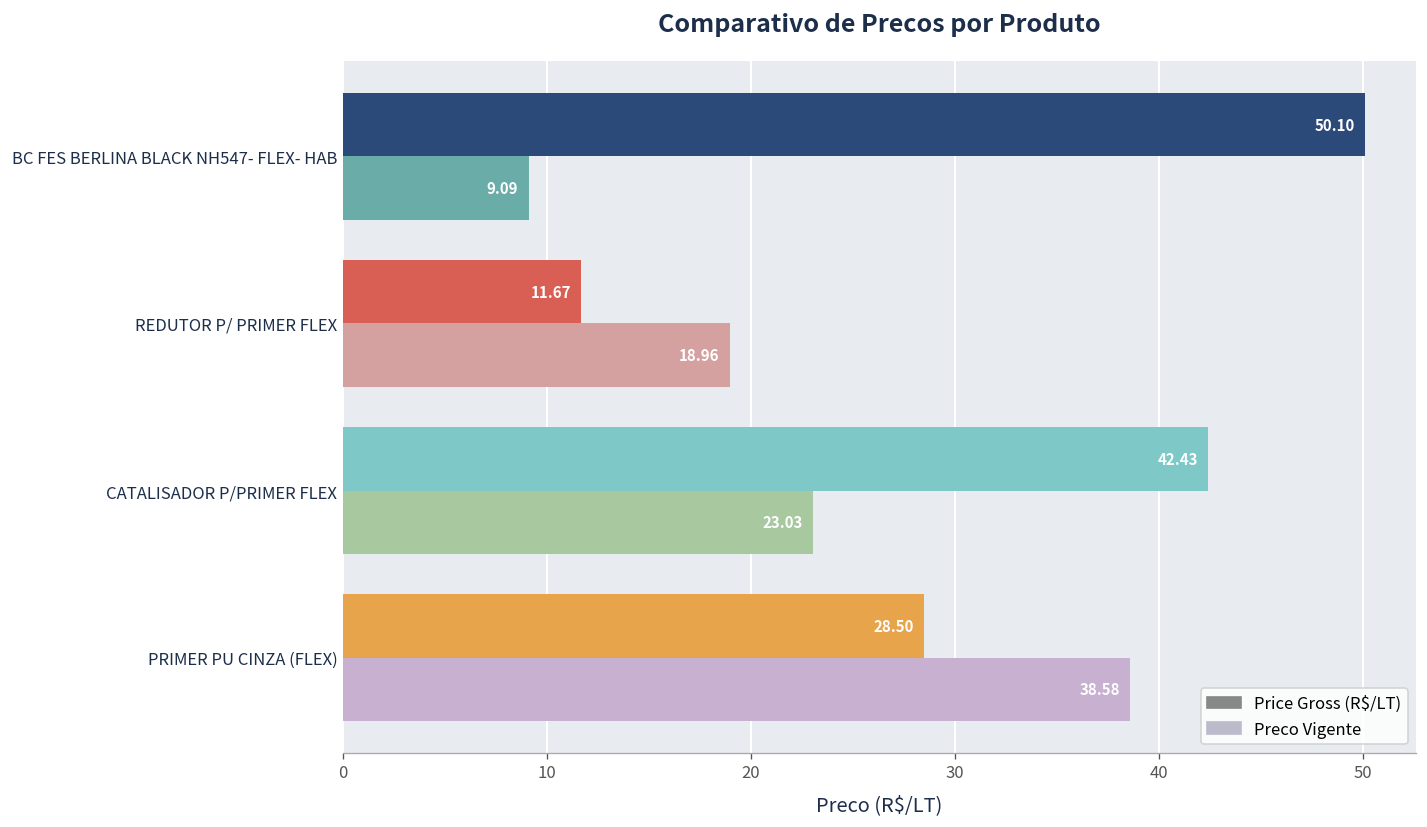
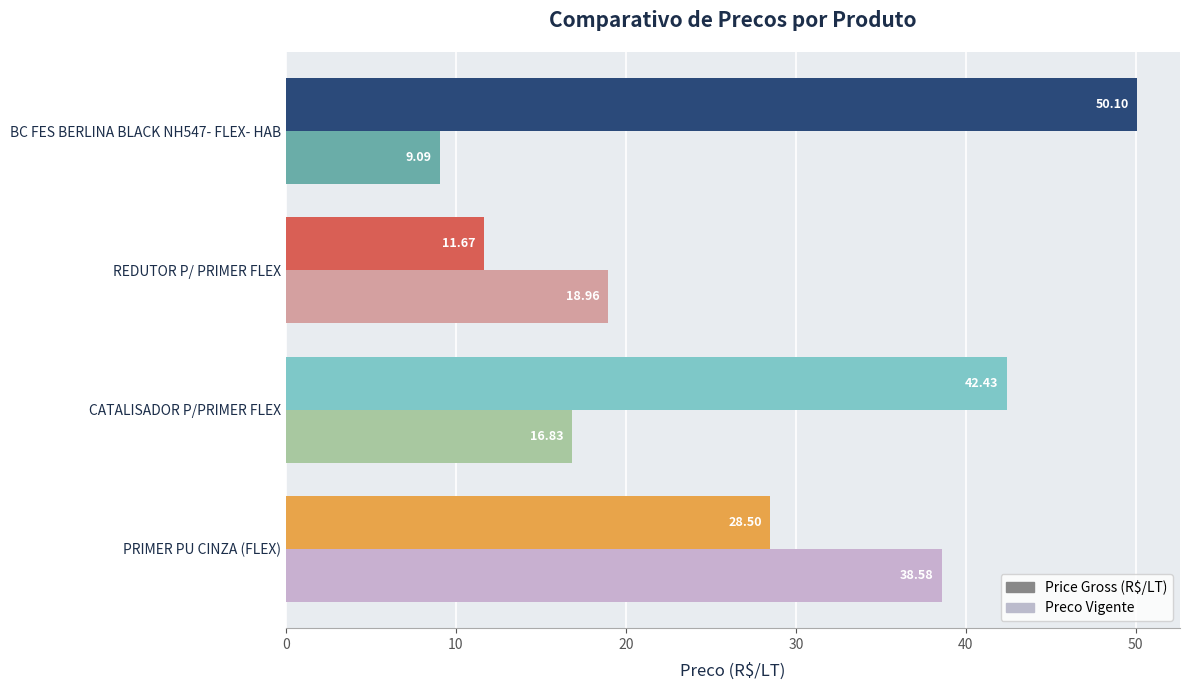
  {
    "Preco Vigente": {
      "BC FES BERLINA BLACK NH547- FLEX- HAB": 9.09,
      "REDUTOR P/ PRIMER FLEX": 18.96,
-     "CATALISADOR P/PRIMER FLEX": 23.03,
+     "CATALISADOR P/PRIMER FLEX": 16.83,
      "PRIMER PU CINZA (FLEX)": 38.58
    }
  }
